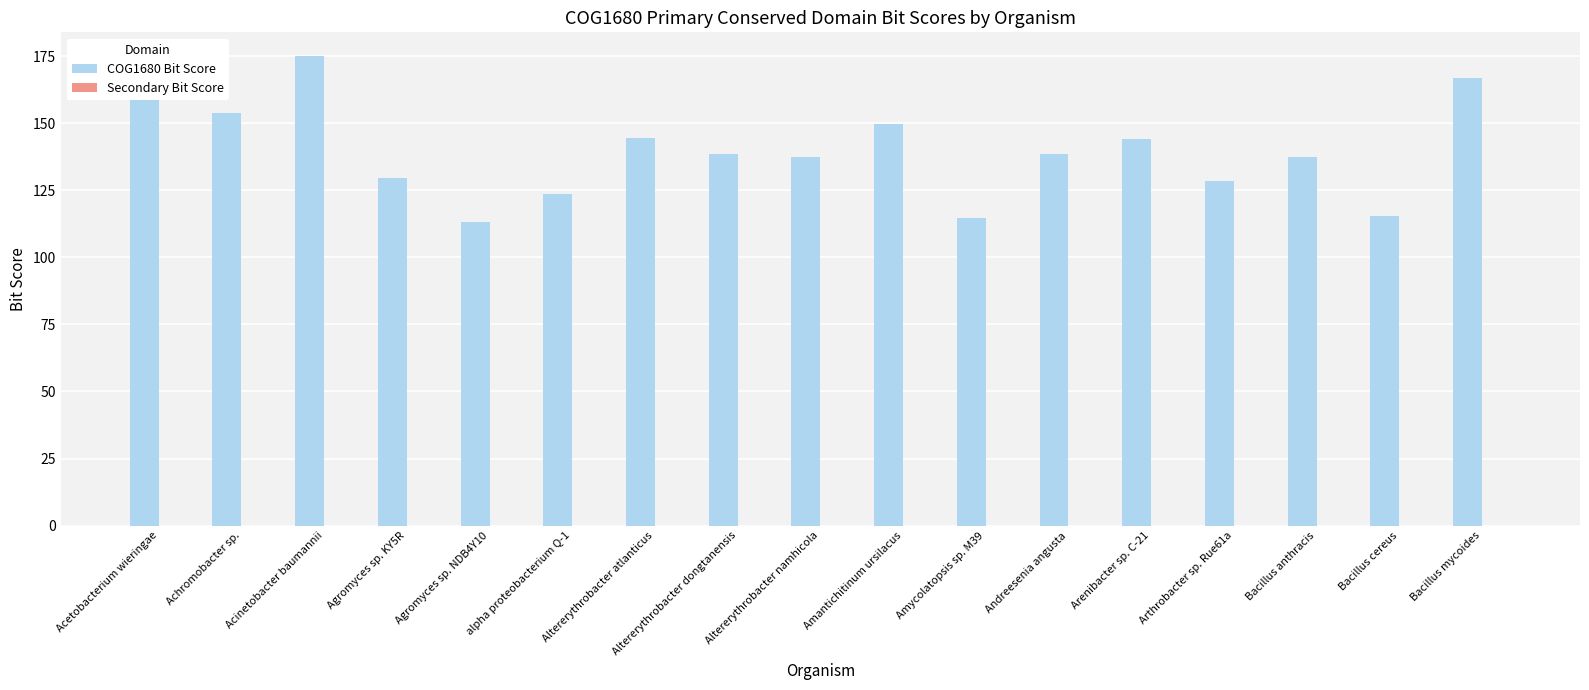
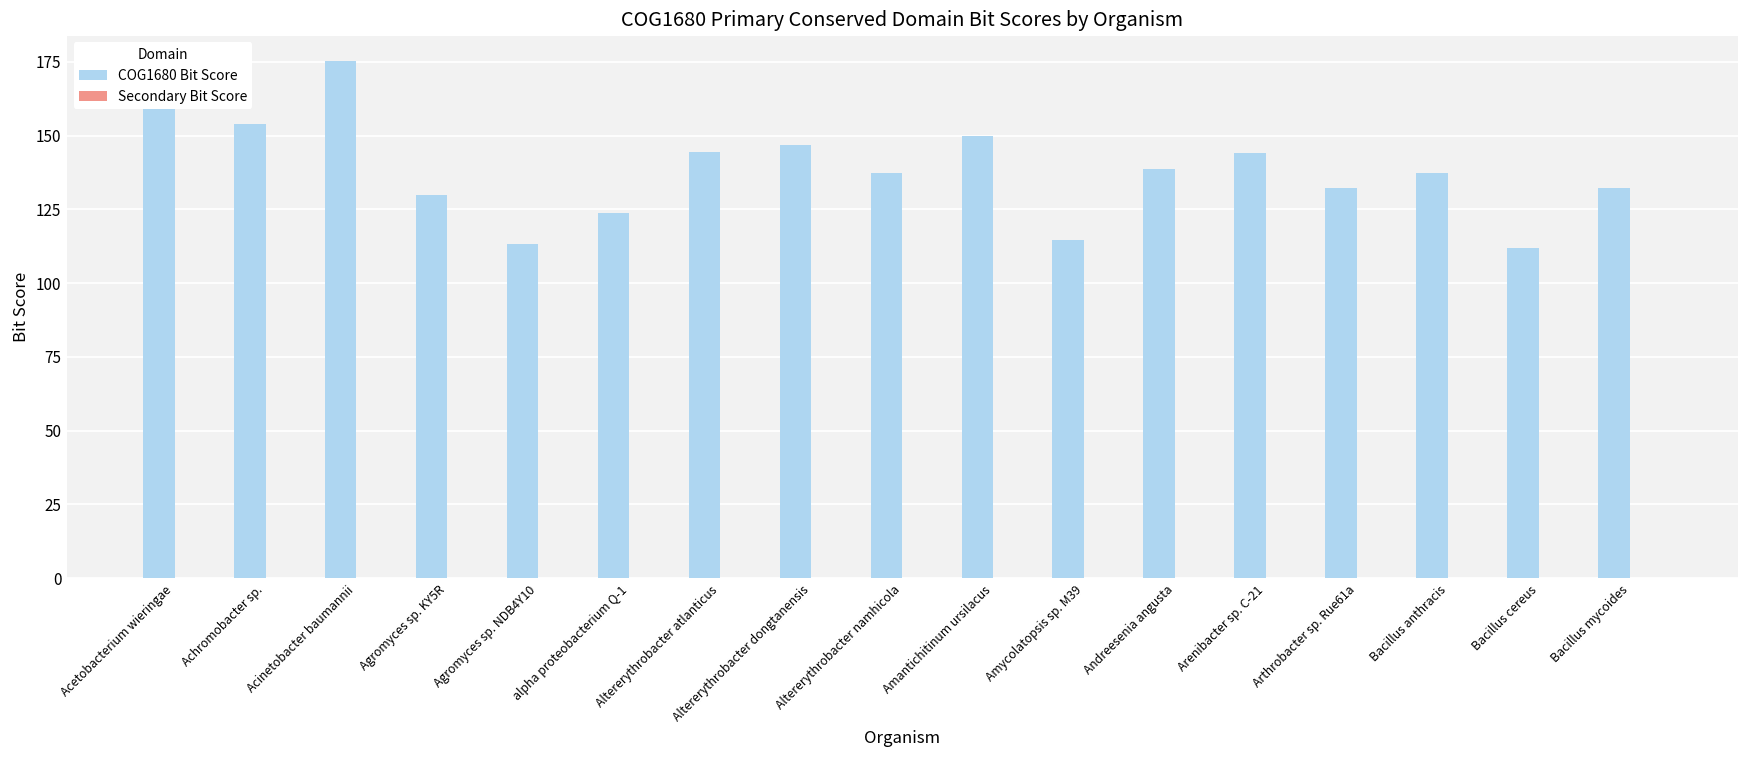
  {
    "COG1680 Bit Score": {
      "Achromobacter sp.": 154,
      "Acinetobacter baumannii": 175,
      "Agromyces sp. KY5R": 130,
      "Agromyces sp. NDB4Y10": 113,
      "alpha proteobacterium Q-1": 124,
      "Altererythrobacter atlanticus": 144,
-     "Altererythrobacter dongtanensis": 139,
+     "Altererythrobacter dongtanensis": 147,
      "Altererythrobacter namhicola": 137,
      "Amantichitinum ursilacus": 150,
      "Amycolatopsis sp. M39": 115,
      "Andreesenia angusta": 139,
      "Arenibacter sp. C-21": 144,
-     "Arthrobacter sp. Rue61a": 129,
+     "Arthrobacter sp. Rue61a": 132,
      "Bacillus anthracis": 137,
-     "Bacillus cereus": 115,
-     "Bacillus mycoides": 167
+     "Bacillus cereus": 112,
+     "Bacillus mycoides": 132
    },
    "Secondary Bit Score": {
      "Acetobacterium wieringae": 0,
      "Achromobacter sp.": 0,
      "Acinetobacter baumannii": 0,
      "Agromyces sp. KY5R": 0,
      "Agromyces sp. NDB4Y10": 0,
      "alpha proteobacterium Q-1": 0,
      "Altererythrobacter atlanticus": 0,
      "Altererythrobacter dongtanensis": 0,
      "Altererythrobacter namhicola": 0,
      "Amantichitinum ursilacus": 0,
      "Amycolatopsis sp. M39": 0,
      "Andreesenia angusta": 0,
      "Arenibacter sp. C-21": 0,
      "Arthrobacter sp. Rue61a": 0,
      "Bacillus anthracis": 0,
      "Bacillus cereus": 0,
      "Bacillus mycoides": 0
    }
  }
